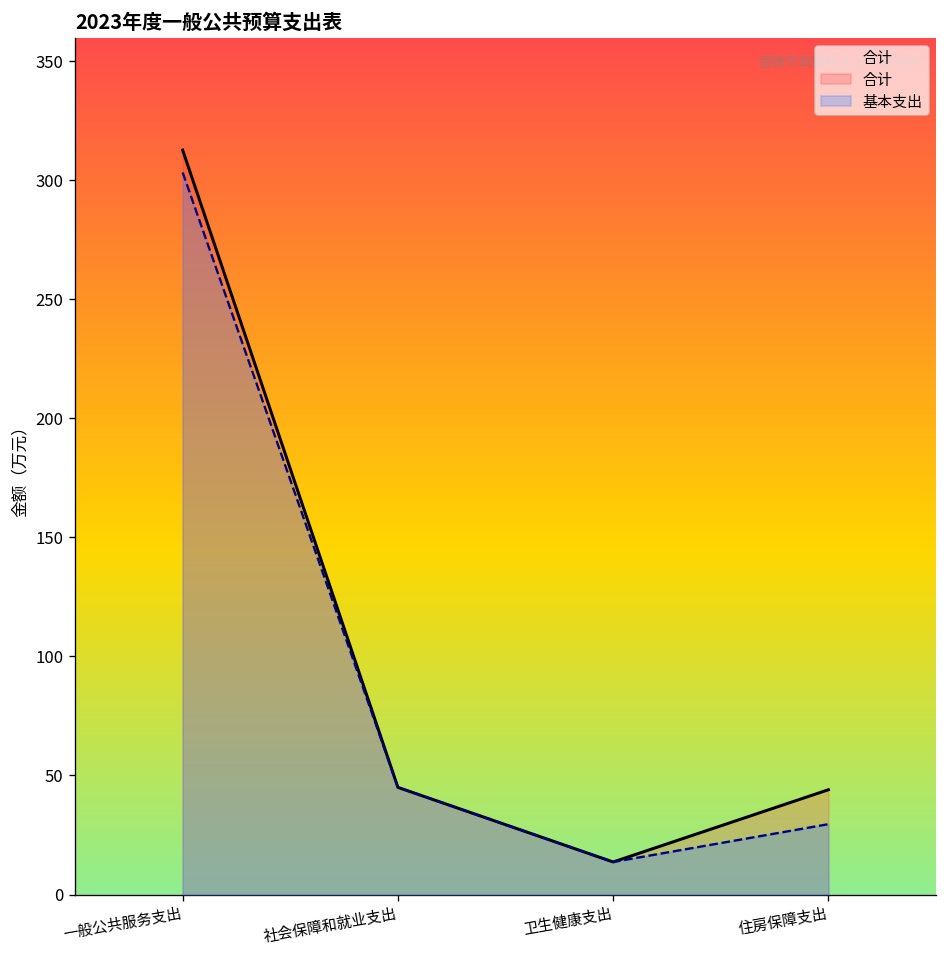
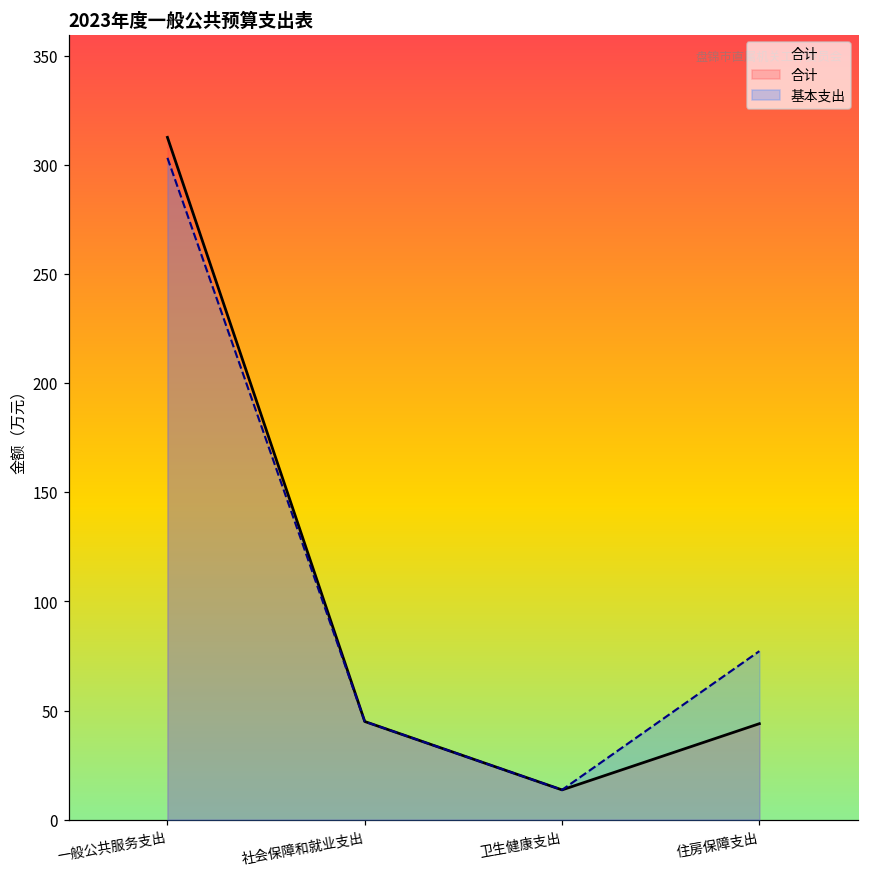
  {
    "合计": {
      "一般公共服务支出": 313,
      "住房保障支出": 44
    },
    "基本支出": {
      "一般公共服务支出": 303,
-     "住房保障支出": 30
+     "住房保障支出": 77
    }
  }
